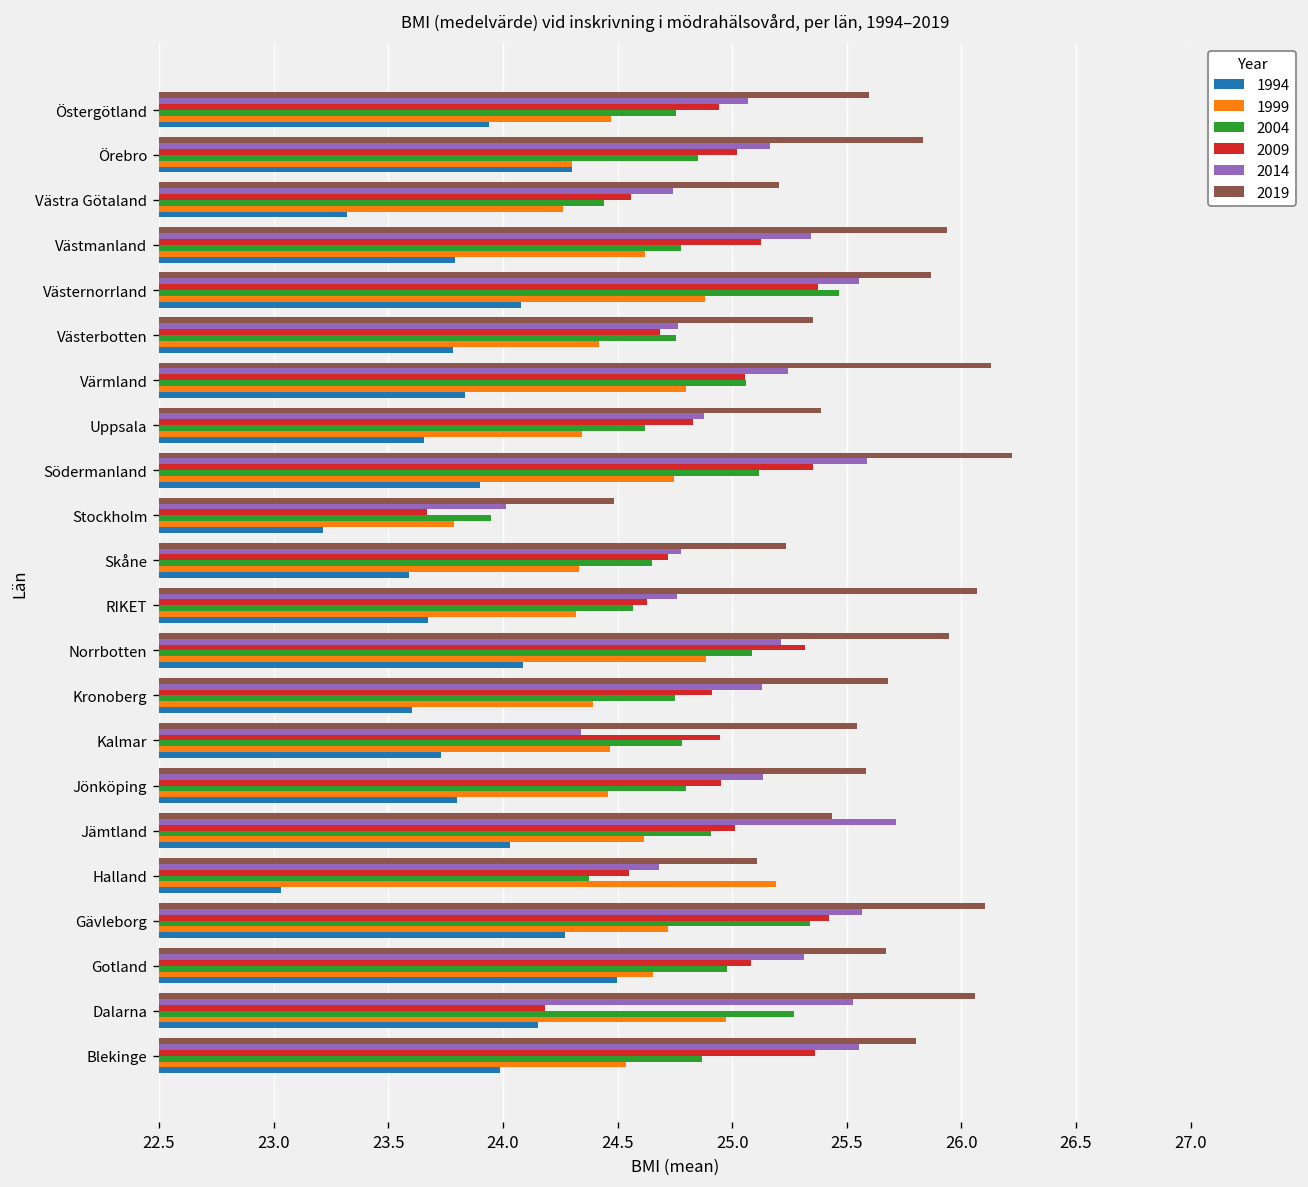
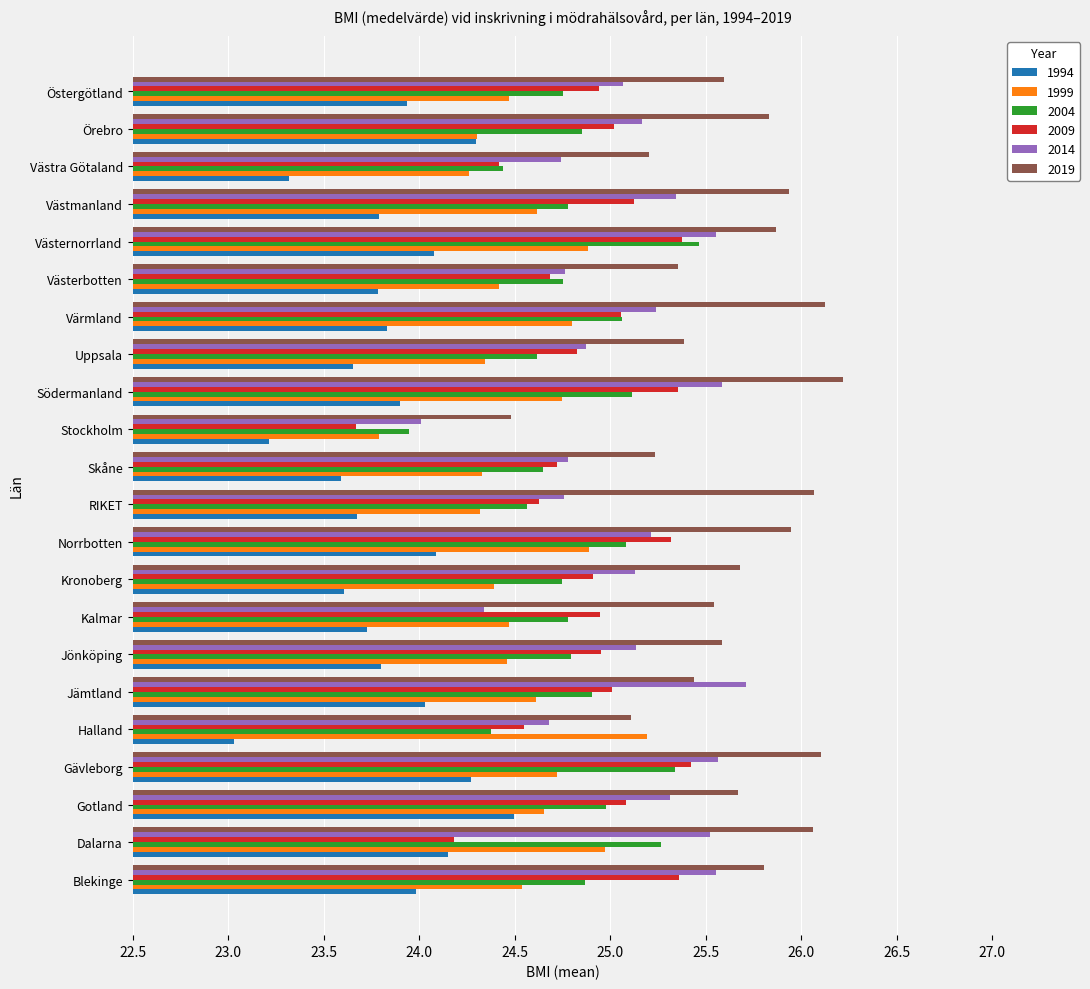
  {
    "1994": {
      "Östergötland": 23.94,
      "Örebro": 24.30,
      "Västra Götaland": 23.32,
      "Västmanland": 23.79,
      "Västernorrland": 24.08,
      "Västerbotten": 23.78,
      "Värmland": 23.83,
      "Uppsala": 23.66,
      "Södermanland": 23.90,
      "Stockholm": 23.21,
      "Skåne": 23.59,
      "RIKET": 23.68,
      "Norrbotten": 24.09,
      "Kronoberg": 23.61,
      "Kalmar": 23.73,
      "Jönköping": 23.80,
      "Jämtland": 24.03,
      "Halland": 23.03,
      "Gävleborg": 24.27,
      "Gotland": 24.50,
      "Dalarna": 24.15,
      "Blekinge": 23.99
    },
    "1999": {
      "Östergötland": 24.47,
      "Örebro": 24.30,
      "Västra Götaland": 24.26,
      "Västmanland": 24.62,
      "Västernorrland": 24.88,
      "Västerbotten": 24.42,
      "Värmland": 24.80,
      "Uppsala": 24.35,
      "Södermanland": 24.75,
      "Stockholm": 23.79,
      "Skåne": 24.33,
      "RIKET": 24.32,
      "Norrbotten": 24.89,
      "Kronoberg": 24.39,
      "Kalmar": 24.47,
      "Jönköping": 24.46,
      "Jämtland": 24.61,
      "Halland": 25.19,
      "Gävleborg": 24.72,
      "Gotland": 24.66,
      "Dalarna": 24.97,
      "Blekinge": 24.54
    },
    "2004": {
      "Östergötland": 24.75,
      "Örebro": 24.85,
      "Västra Götaland": 24.44,
      "Västmanland": 24.78,
      "Västernorrland": 25.47,
      "Västerbotten": 24.75,
      "Värmland": 25.06,
      "Uppsala": 24.62,
      "Södermanland": 25.12,
      "Stockholm": 23.95,
      "Skåne": 24.65,
      "RIKET": 24.57,
      "Norrbotten": 25.09,
      "Kronoberg": 24.75,
      "Kalmar": 24.78,
      "Jönköping": 24.80,
      "Jämtland": 24.91,
      "Halland": 24.38,
      "Gävleborg": 25.34,
      "Gotland": 24.98,
      "Dalarna": 25.27,
      "Blekinge": 24.87
    },
    "2009": {
      "Östergötland": 24.94,
      "Örebro": 25.02,
-     "Västra Götaland": 24.56,
+     "Västra Götaland": 24.42,
      "Västmanland": 25.13,
      "Västernorrland": 25.38,
      "Västerbotten": 24.69,
      "Värmland": 25.06,
      "Uppsala": 24.83,
      "Södermanland": 25.35,
      "Stockholm": 23.67,
      "Skåne": 24.72,
      "RIKET": 24.63,
      "Norrbotten": 25.32,
      "Kronoberg": 24.91,
      "Kalmar": 24.95,
      "Jönköping": 24.95,
      "Jämtland": 25.01,
      "Halland": 24.55,
      "Gävleborg": 25.42,
      "Gotland": 25.08,
      "Dalarna": 24.18,
      "Blekinge": 25.36
    },
    "2014": {
      "Östergötland": 25.07,
      "Örebro": 25.17,
      "Västra Götaland": 24.74,
      "Västmanland": 25.35,
      "Västernorrland": 25.55,
      "Västerbotten": 24.77,
      "Värmland": 25.24,
      "Uppsala": 24.88,
      "Södermanland": 25.59,
      "Stockholm": 24.01,
      "Skåne": 24.78,
      "RIKET": 24.76,
      "Norrbotten": 25.21,
      "Kronoberg": 25.13,
      "Kalmar": 24.34,
      "Jönköping": 25.14,
      "Jämtland": 25.71,
      "Halland": 24.68,
      "Gävleborg": 25.57,
      "Gotland": 25.32,
      "Dalarna": 25.53,
      "Blekinge": 25.55
    },
    "2019": {
      "Östergötland": 25.60,
      "Örebro": 25.83,
      "Västra Götaland": 25.21,
      "Västmanland": 25.94,
      "Västernorrland": 25.87,
      "Västerbotten": 25.35,
      "Värmland": 26.13,
      "Uppsala": 25.39,
      "Södermanland": 26.22,
      "Stockholm": 24.48,
      "Skåne": 25.24,
      "RIKET": 26.07,
      "Norrbotten": 25.95,
      "Kronoberg": 25.68,
      "Kalmar": 25.55,
      "Jönköping": 25.58,
      "Jämtland": 25.44,
      "Halland": 25.11,
      "Gävleborg": 26.10,
      "Gotland": 25.67,
      "Dalarna": 26.06,
      "Blekinge": 25.80
    }
  }
